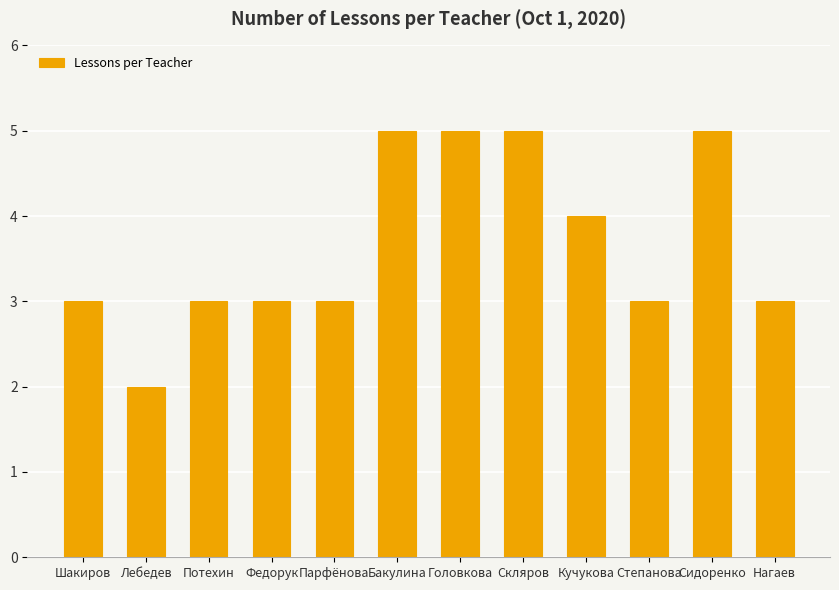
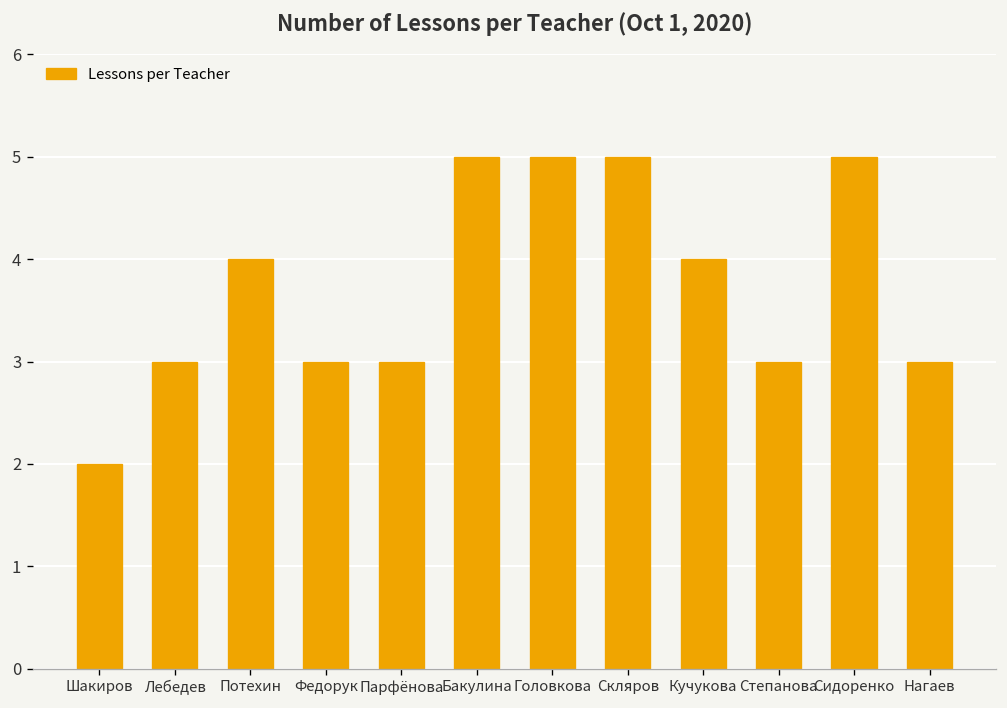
  {
-   "Шакиров": 3,
-   "Лебедев": 2,
-   "Потехин": 3,
+   "Шакиров": 2,
+   "Лебедев": 3,
+   "Потехин": 4,
    "Федорук": 3,
    "Парфёнова": 3,
    "Бакулина": 5,
    "Головкова": 5,
    "Скляров": 5,
    "Кучукова": 4,
    "Степанова": 3,
    "Сидоренко": 5,
    "Нагаев": 3
  }
